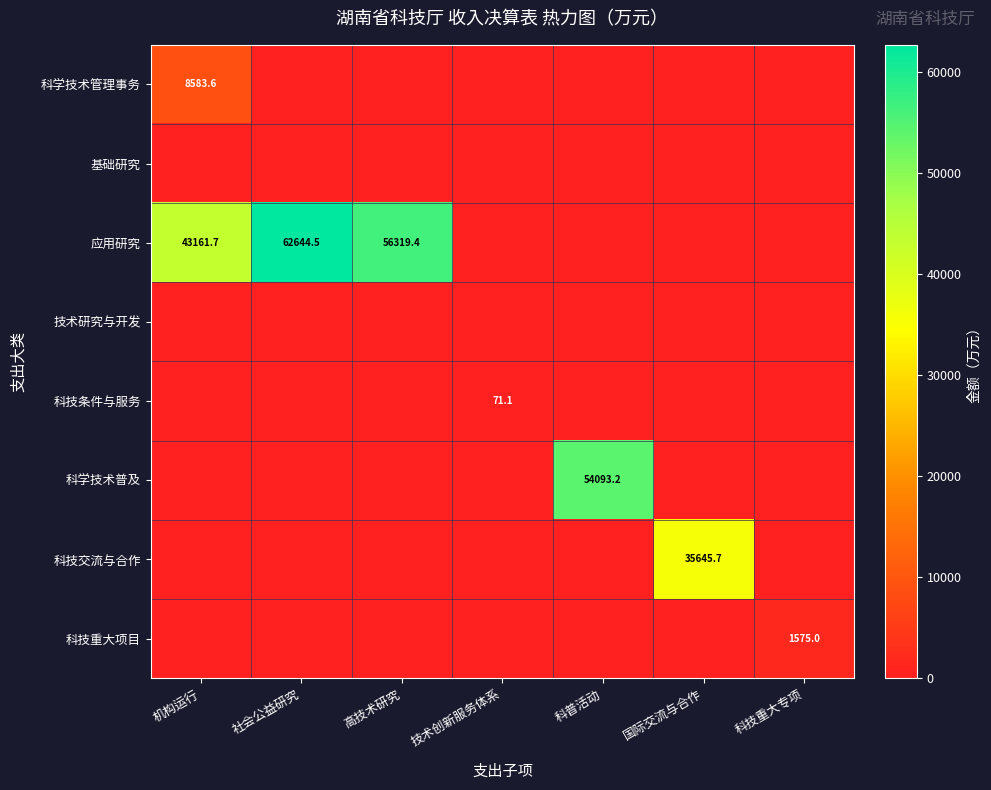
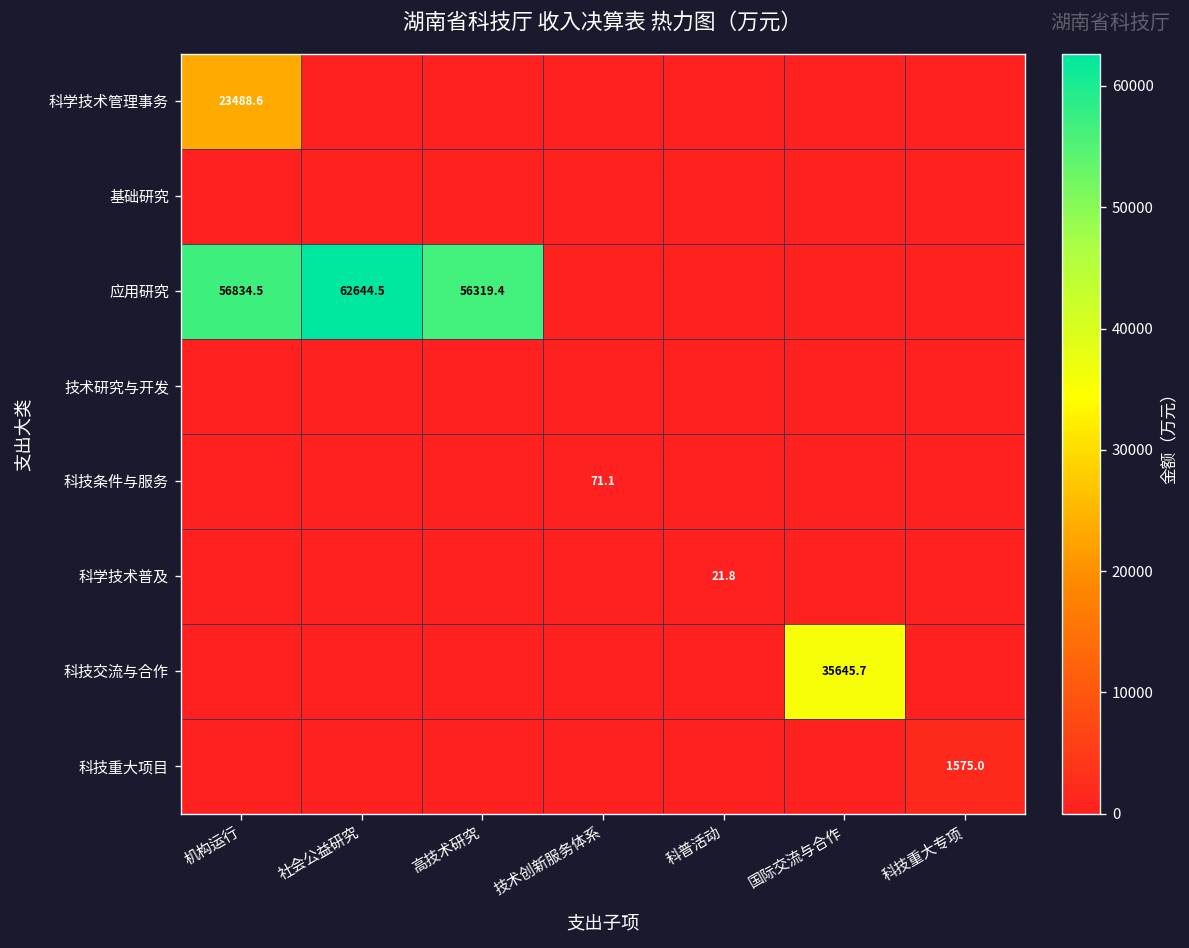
  {
    "科学技术管理事务": {
-     "机构运行": 8583.6
+     "机构运行": 23488.6
    },
    "应用研究": {
-     "机构运行": 43161.7,
+     "机构运行": 56834.5,
      "社会公益研究": 62644.5,
      "高技术研究": 56319.4
    },
    "科技条件与服务": {
      "技术创新服务体系": 71.1
    },
    "科学技术普及": {
-     "科普活动": 54093.2
+     "科普活动": 21.8
    },
    "科技交流与合作": {
      "国际交流与合作": 35645.7
    },
    "科技重大项目": {
      "科技重大专项": 1575.0
    }
  }
